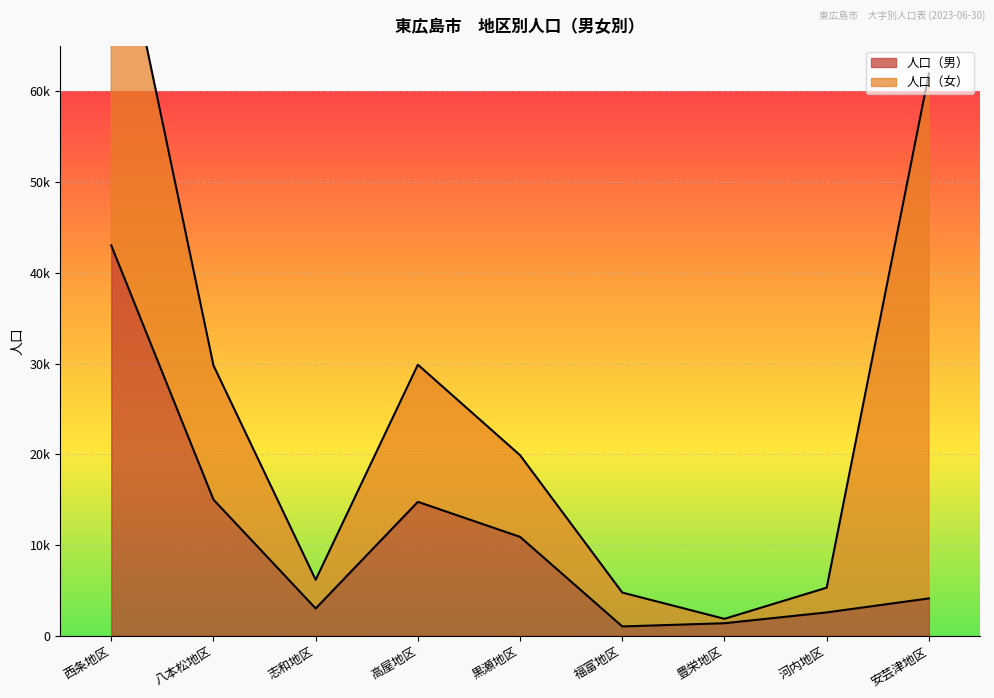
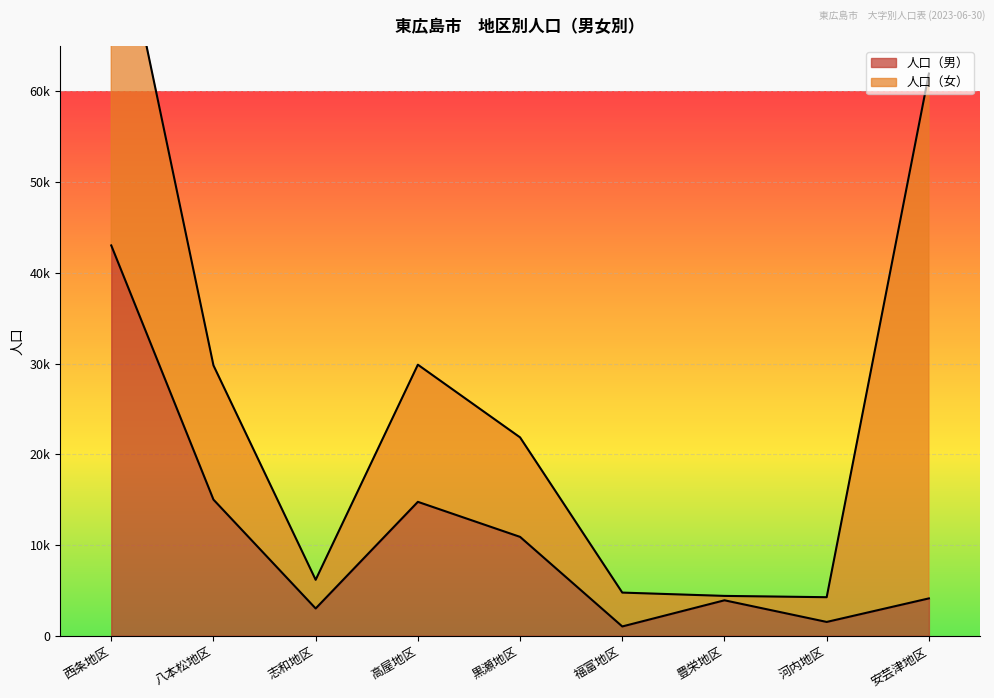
  {
    "人口（男）": {
      "西条地区": 43000,
      "八本松地区": 15000,
      "志和地区": 3000,
      "高屋地区": 15000,
      "黒瀬地区": 11000,
      "福富地区": 1000,
-     "豊栄地区": 1000,
-     "河内地区": 3000,
+     "豊栄地区": 4000,
+     "河内地区": 2000,
      "安芸津地区": 4000
    },
    "人口（女）": {
      "八本松地区": 15000,
      "志和地区": 3000,
      "高屋地区": 15000,
-     "黒瀬地区": 9000,
+     "黒瀬地区": 11000,
      "福富地区": 4000,
      "豊栄地区": 0,
      "河内地区": 3000
    }
  }
